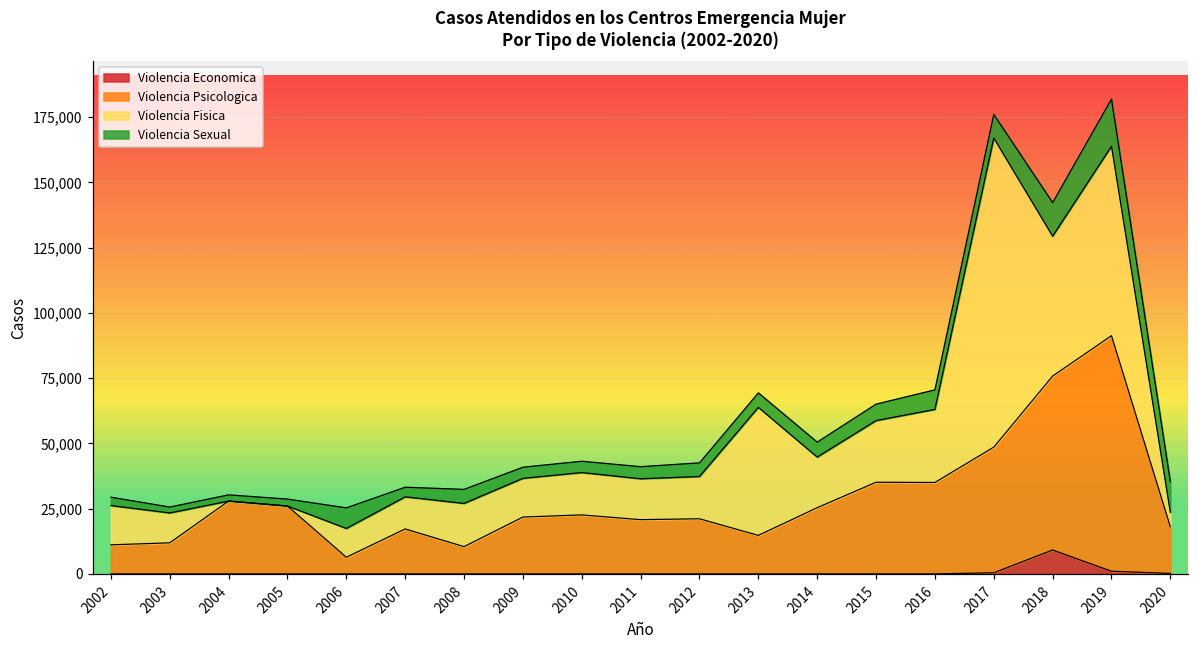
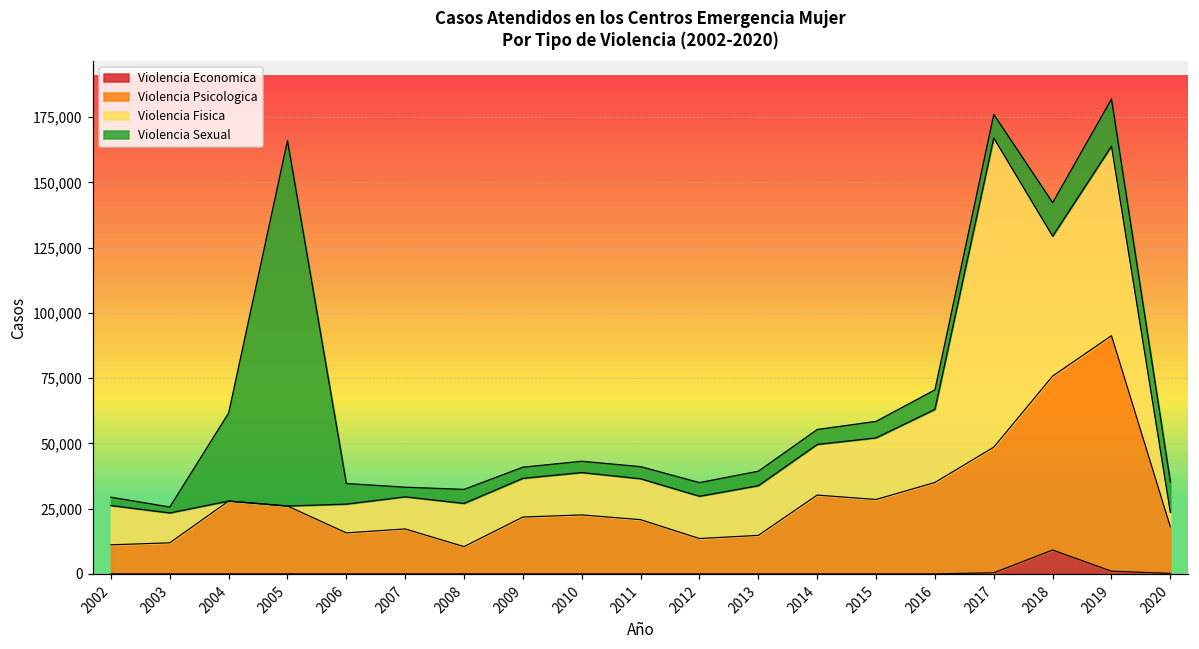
  {
    "Violencia Economica": {
      "2002": "0",
      "2003": "0",
      "2004": "0",
      "2005": "0",
      "2006": "0",
      "2007": "0",
      "2008": "0",
      "2009": "0",
      "2010": "0",
      "2011": "0",
      "2012": "0",
      "2013": "0",
      "2014": "0",
      "2015": "0",
      "2016": "0",
      "2017": "0",
      "2018": "9,000",
      "2019": "1,000",
      "2020": "0"
    },
    "Violencia Psicologica": {
      "2002": "11,000",
      "2003": "12,000",
-     "2006": "6,000",
+     "2006": "16,000",
      "2007": "17,000",
      "2008": "10,000",
      "2009": "22,000",
      "2010": "23,000",
      "2011": "21,000",
-     "2012": "21,000",
+     "2012": "14,000",
      "2013": "15,000",
-     "2014": "25,000",
-     "2015": "35,000",
+     "2014": "30,000",
+     "2015": "28,000",
      "2016": "35,000",
      "2017": "48,000",
      "2018": "67,000",
      "2019": "90,000",
      "2020": "18,000"
    },
    "Violencia Fisica": {
      "2002": "15,000",
      "2003": "11,000",
      "2006": "11,000",
      "2007": "12,000",
      "2008": "17,000",
      "2009": "15,000",
      "2010": "16,000",
      "2011": "16,000",
      "2012": "16,000",
-     "2013": "49,000",
+     "2013": "19,000",
      "2014": "19,000",
      "2015": "24,000",
      "2016": "28,000",
      "2017": "118,000",
      "2018": "54,000",
      "2019": "73,000",
      "2020": "6,000"
    },
    "Violencia Sexual": {
      "2002": "3,000",
      "2003": "2,000",
-     "2004": "2,000",
-     "2005": "3,000",
+     "2004": "34,000",
+     "2005": "140,000",
      "2006": "8,000",
      "2007": "4,000",
      "2008": "5,000",
      "2009": "4,000",
      "2010": "4,000",
      "2011": "5,000",
      "2012": "5,000",
      "2013": "6,000",
      "2014": "6,000",
      "2015": "6,000",
      "2016": "7,000",
      "2017": "9,000",
      "2018": "13,000",
      "2019": "18,000",
      "2020": "12,000"
    }
  }
